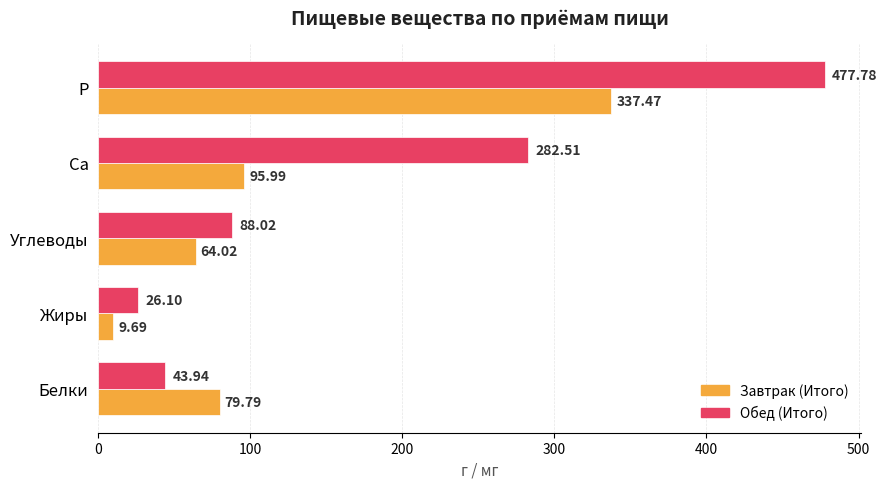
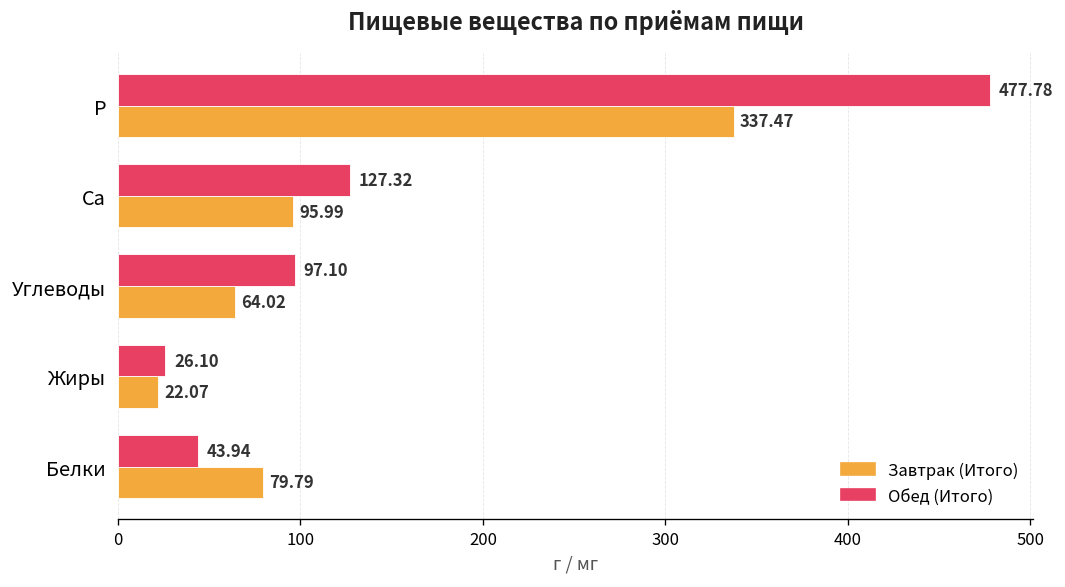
  {
    "Завтрак (Итого)": {
      "P": 337.47,
      "Ca": 95.99,
      "Углеводы": 64.02,
-     "Жиры": 9.69,
+     "Жиры": 22.07,
      "Белки": 79.79
    },
    "Обед (Итого)": {
      "P": 477.78,
-     "Ca": 282.51,
-     "Углеводы": 88.02,
+     "Ca": 127.32,
+     "Углеводы": 97.10,
      "Жиры": 26.10,
      "Белки": 43.94
    }
  }
